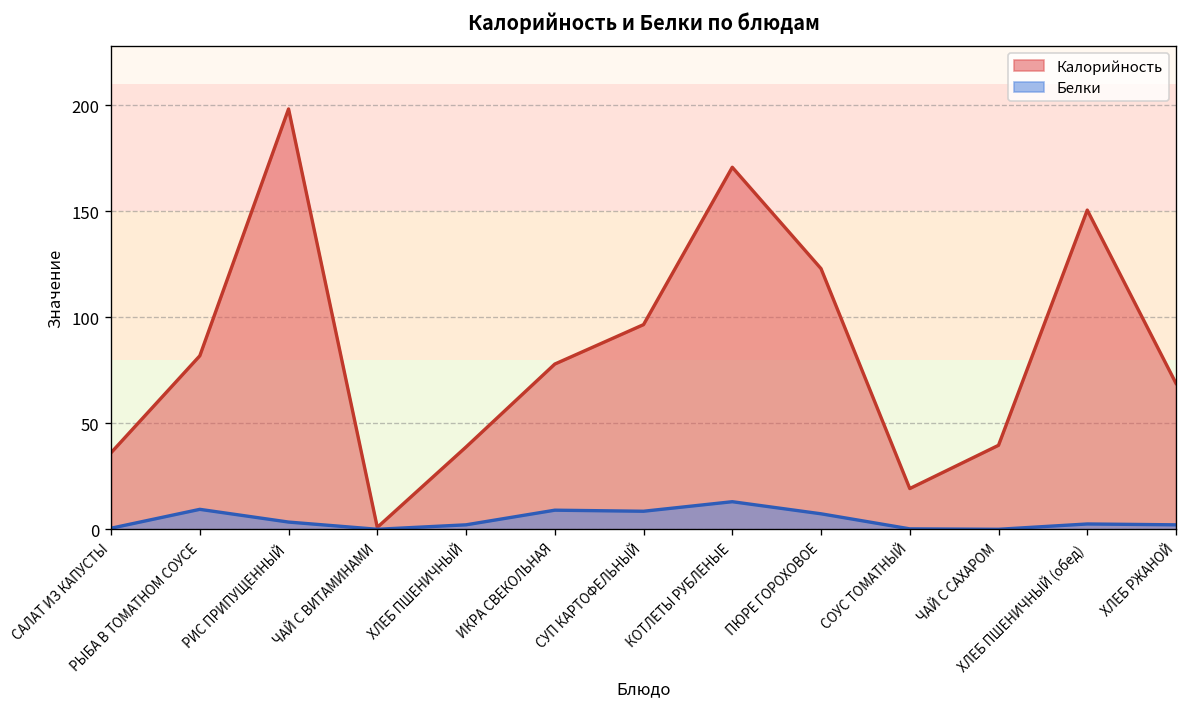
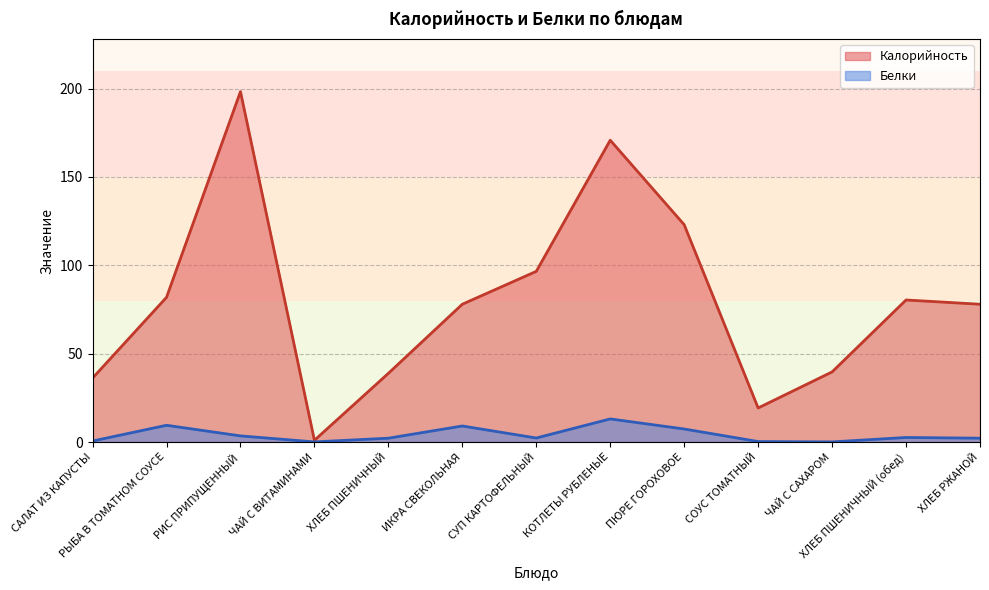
  {
    "Калорийность": {
      "САЛАТ ИЗ КАПУСТЫ": 36,
      "РЫБА В ТОМАТНОМ СОУСЕ": 82,
      "РИС ПРИПУЩЕННЫЙ": 198,
      "ХЛЕБ ПШЕНИЧНЫЙ": 39,
      "ИКРА СВЕКОЛЬНАЯ": 78,
      "СУП КАРТОФЕЛЬНЫЙ": 97,
      "КОТЛЕТЫ РУБЛЕНЫЕ": 171,
      "ПЮРЕ ГОРОХОВОЕ": 123,
      "СОУС ТОМАТНЫЙ": 19,
      "ЧАЙ С САХАРОМ": 40,
-     "ХЛЕБ ПШЕНИЧНЫЙ (обед)": 151,
-     "ХЛЕБ РЖАНОЙ": 69
+     "ХЛЕБ ПШЕНИЧНЫЙ (обед)": 80,
+     "ХЛЕБ РЖАНОЙ": 78
    },
    "Белки": {
      "САЛАТ ИЗ КАПУСТЫ": 1,
      "РЫБА В ТОМАТНОМ СОУСЕ": 10,
      "РИС ПРИПУЩЕННЫЙ": 4,
      "ХЛЕБ ПШЕНИЧНЫЙ": 2,
      "ИКРА СВЕКОЛЬНАЯ": 9,
-     "СУП КАРТОФЕЛЬНЫЙ": 9,
+     "СУП КАРТОФЕЛЬНЫЙ": 2,
      "КОТЛЕТЫ РУБЛЕНЫЕ": 13,
      "ПЮРЕ ГОРОХОВОЕ": 7,
      "СОУС ТОМАТНЫЙ": 0,
      "ЧАЙ С САХАРОМ": 0,
      "ХЛЕБ ПШЕНИЧНЫЙ (обед)": 3,
      "ХЛЕБ РЖАНОЙ": 2
    }
  }
